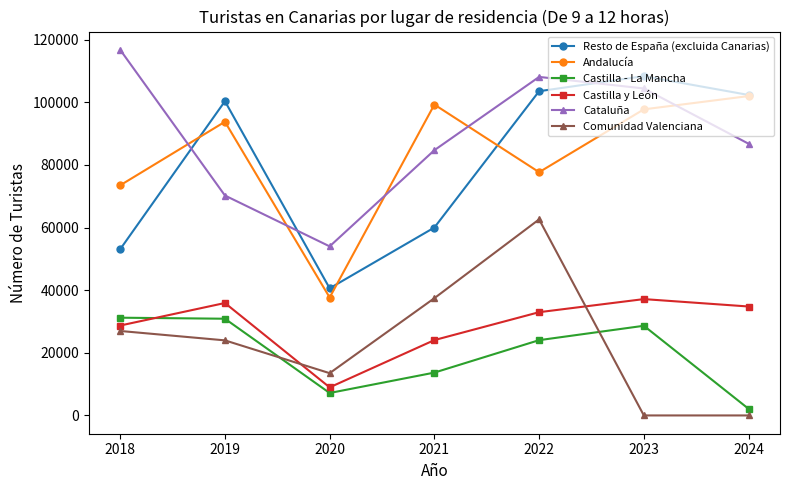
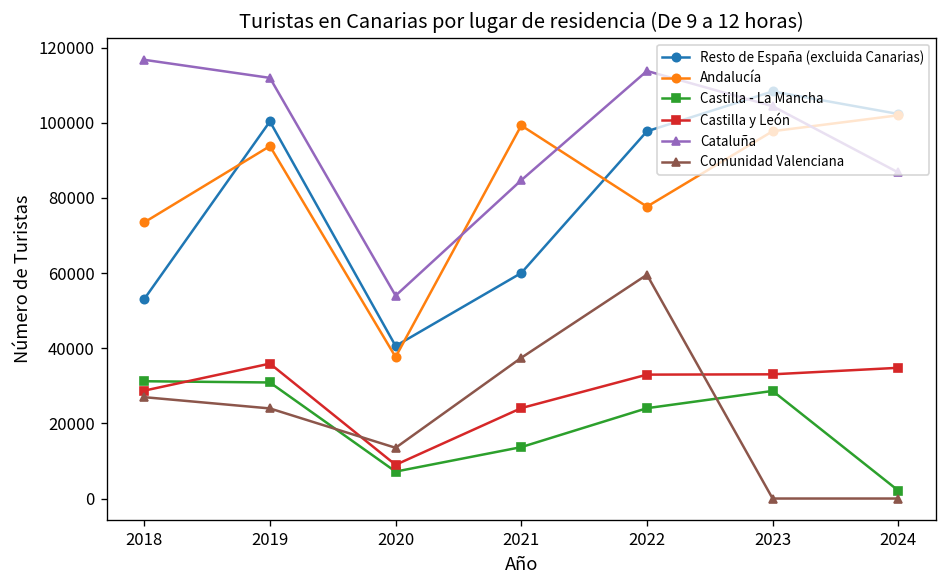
  {
    "Resto de España (excluida Canarias)": {
      "2018": 53000,
      "2019": 100000,
      "2020": 41000,
      "2021": 60000,
-     "2022": 104000
+     "2022": 98000
    },
    "Andalucía": {
      "2018": 74000,
      "2019": 94000,
      "2020": 38000,
      "2021": 99000,
      "2022": 78000
    },
    "Castilla - La Mancha": {
      "2018": 31000,
      "2019": 31000,
      "2020": 7000,
      "2021": 14000,
      "2022": 24000,
      "2023": 29000,
      "2024": 2000
    },
    "Castilla y León": {
      "2018": 29000,
      "2019": 36000,
      "2020": 9000,
      "2021": 24000,
      "2022": 33000,
-     "2023": 37000,
+     "2023": 33000,
      "2024": 35000
    },
    "Cataluña": {
      "2018": 117000,
-     "2019": 70000,
+     "2019": 112000,
      "2020": 54000,
      "2021": 85000,
-     "2022": 108000,
+     "2022": 114000,
      "2024": 87000
    },
    "Comunidad Valenciana": {
      "2018": 27000,
      "2019": 24000,
      "2020": 14000,
      "2021": 37000,
-     "2022": 63000,
+     "2022": 60000,
      "2023": 0,
      "2024": 0
    }
  }
